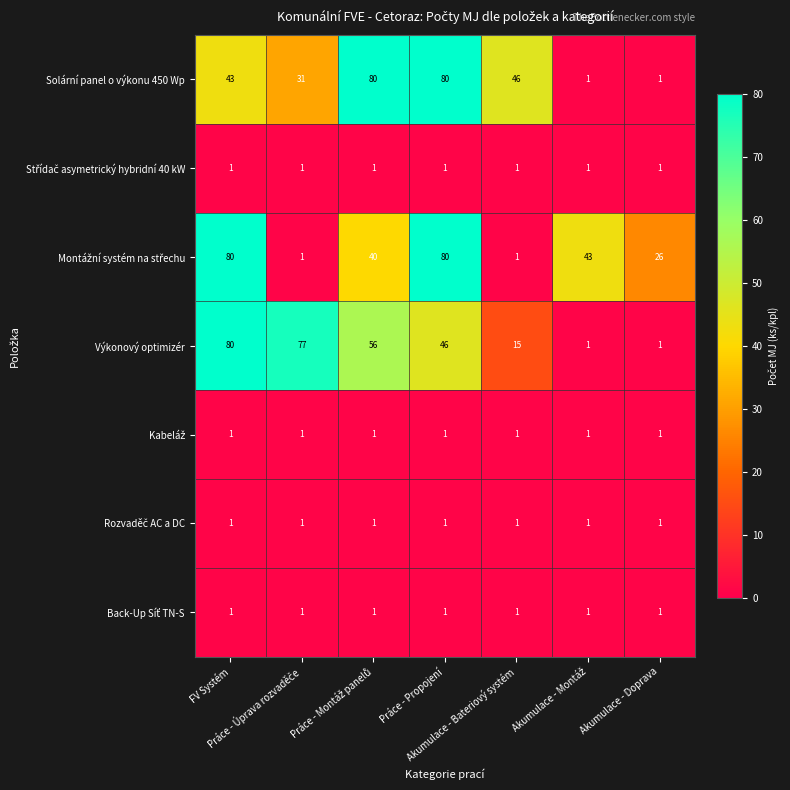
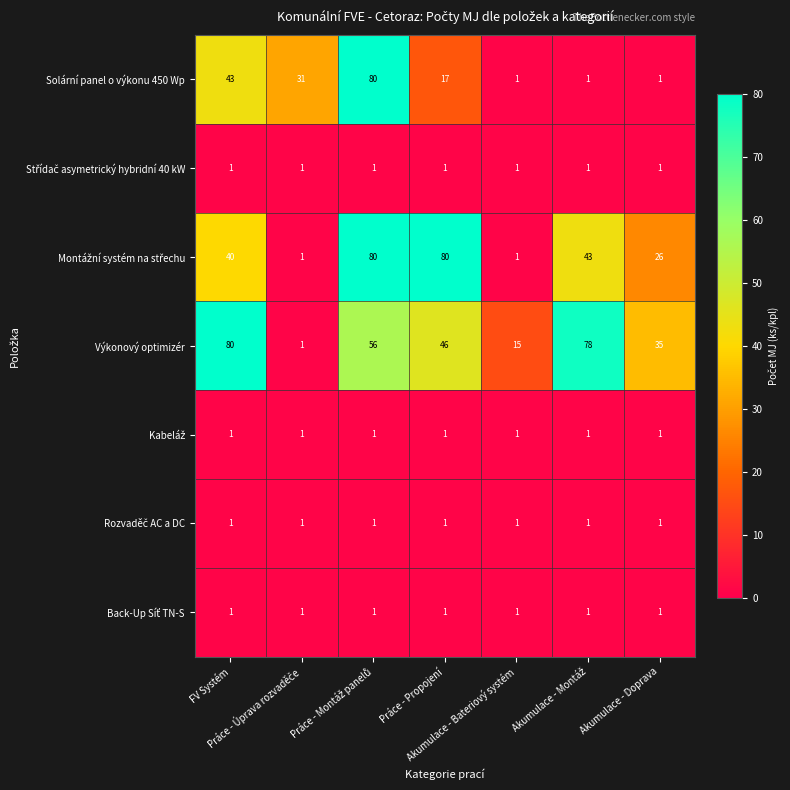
  {
    "Solární panel o výkonu 450 Wp": {
      "FV Systém": 43,
      "Práce - Úprava rozvaděče": 31,
      "Práce - Montáž panelů": 80,
-     "Práce - Propojení": 80,
-     "Akumulace - Bateriový systém": 46,
+     "Práce - Propojení": 17,
+     "Akumulace - Bateriový systém": 1,
      "Akumulace - Montáž": 1,
      "Akumulace - Doprava": 1
    },
    "Střídač asymetrický hybridní 40 kW": {
      "FV Systém": 1,
      "Práce - Úprava rozvaděče": 1,
      "Práce - Montáž panelů": 1,
      "Práce - Propojení": 1,
      "Akumulace - Bateriový systém": 1,
      "Akumulace - Montáž": 1,
      "Akumulace - Doprava": 1
    },
    "Montážní systém na střechu": {
-     "FV Systém": 80,
+     "FV Systém": 40,
      "Práce - Úprava rozvaděče": 1,
-     "Práce - Montáž panelů": 40,
+     "Práce - Montáž panelů": 80,
      "Práce - Propojení": 80,
      "Akumulace - Bateriový systém": 1,
      "Akumulace - Montáž": 43,
      "Akumulace - Doprava": 26
    },
    "Výkonový optimizér": {
      "FV Systém": 80,
-     "Práce - Úprava rozvaděče": 77,
+     "Práce - Úprava rozvaděče": 1,
      "Práce - Montáž panelů": 56,
      "Práce - Propojení": 46,
      "Akumulace - Bateriový systém": 15,
-     "Akumulace - Montáž": 1,
-     "Akumulace - Doprava": 1
+     "Akumulace - Montáž": 78,
+     "Akumulace - Doprava": 35
    },
    "Kabeláž": {
      "FV Systém": 1,
      "Práce - Úprava rozvaděče": 1,
      "Práce - Montáž panelů": 1,
      "Práce - Propojení": 1,
      "Akumulace - Bateriový systém": 1,
      "Akumulace - Montáž": 1,
      "Akumulace - Doprava": 1
    },
    "Rozvaděč AC a DC": {
      "FV Systém": 1,
      "Práce - Úprava rozvaděče": 1,
      "Práce - Montáž panelů": 1,
      "Práce - Propojení": 1,
      "Akumulace - Bateriový systém": 1,
      "Akumulace - Montáž": 1,
      "Akumulace - Doprava": 1
    },
    "Back-Up Síť TN-S": {
      "FV Systém": 1,
      "Práce - Úprava rozvaděče": 1,
      "Práce - Montáž panelů": 1,
      "Práce - Propojení": 1,
      "Akumulace - Bateriový systém": 1,
      "Akumulace - Montáž": 1,
      "Akumulace - Doprava": 1
    }
  }
